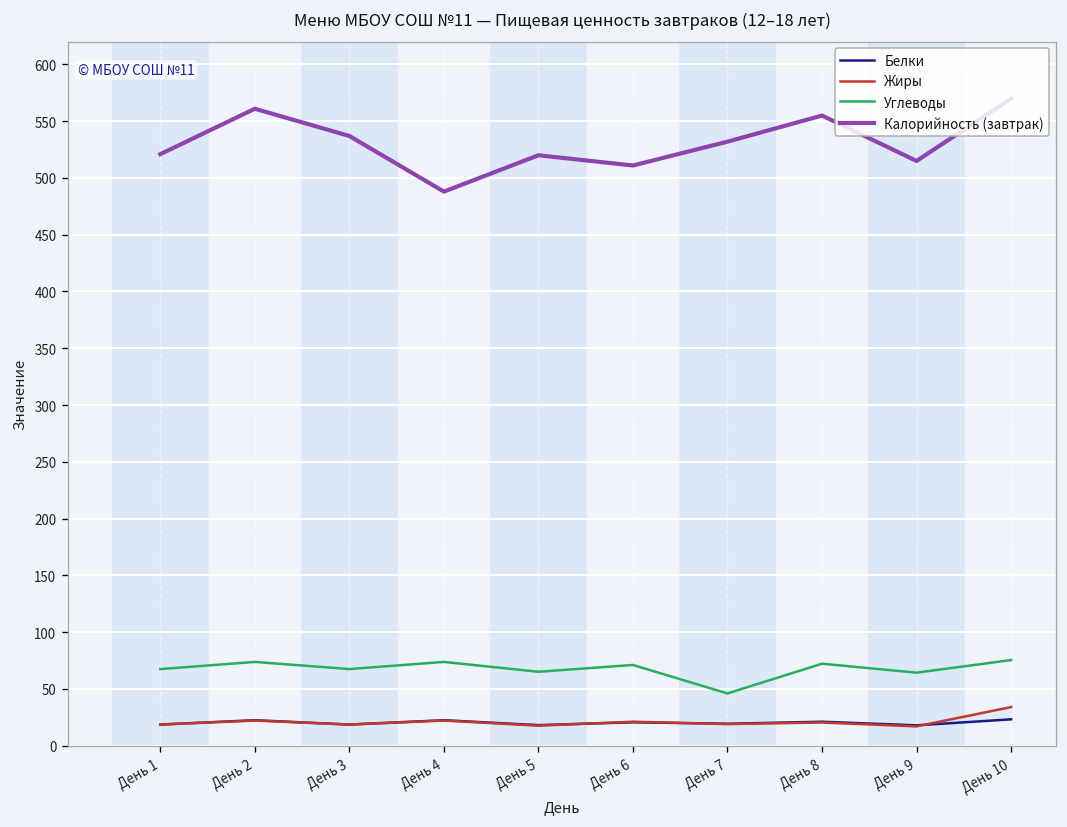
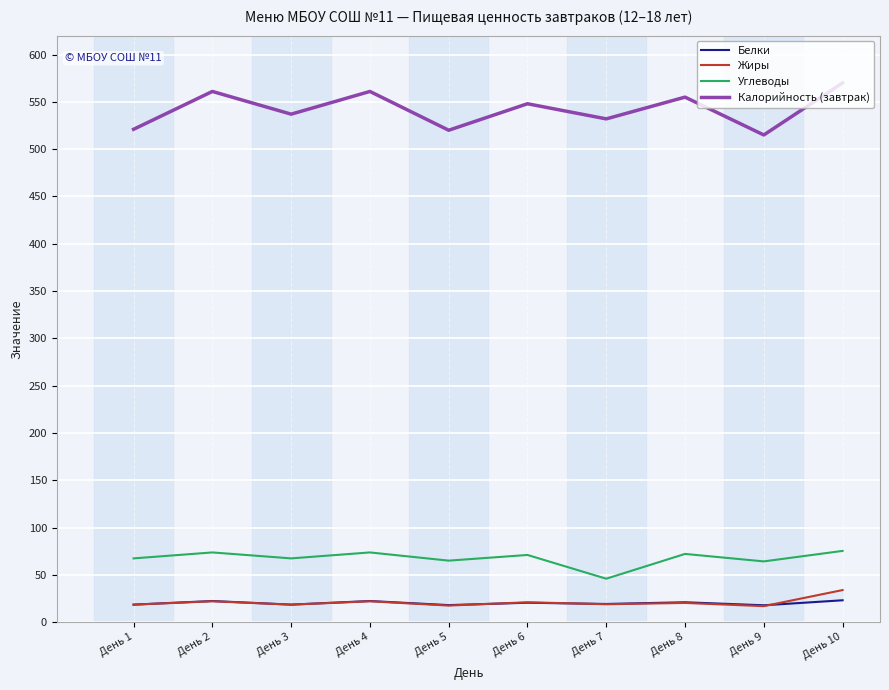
  {
    "Белки": {
      "День 10": 20
    },
    "Углеводы": {
      "День 1": 70,
      "День 2": 70,
      "День 3": 70,
      "День 4": 70,
      "День 5": 70,
      "День 6": 70,
      "День 7": 50,
      "День 8": 70,
      "День 9": 60,
      "День 10": 80
    },
    "Калорийность (завтрак)": {
      "День 1": 520,
      "День 2": 560,
      "День 3": 540,
-     "День 4": 490,
+     "День 4": 560,
      "День 5": 520,
-     "День 6": 510,
+     "День 6": 550,
      "День 7": 530,
      "День 8": 560,
      "День 9": 520
    }
  }
